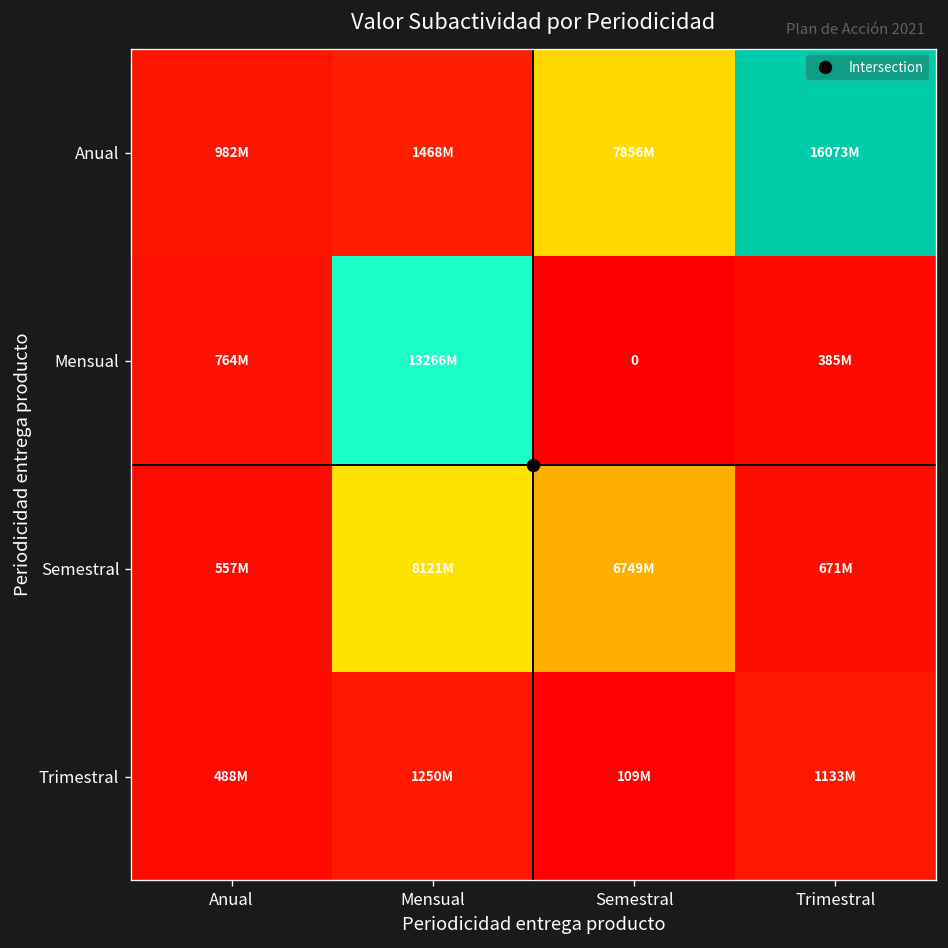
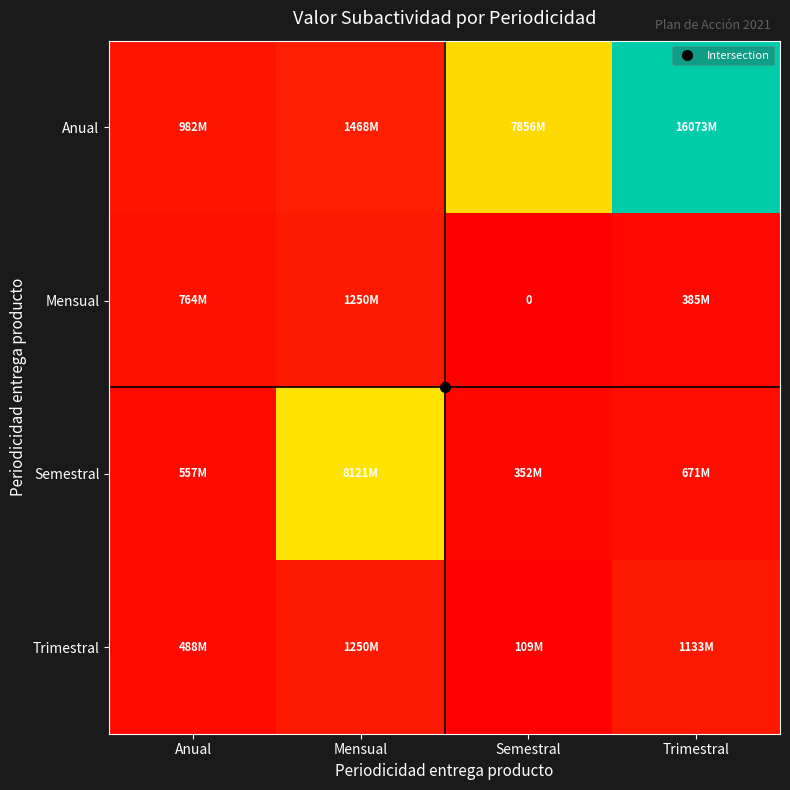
  {
    "Anual": {
      "Anual": "982M",
      "Mensual": "1468M",
      "Semestral": "7856M",
      "Trimestral": "16073M"
    },
    "Mensual": {
      "Anual": "764M",
-     "Mensual": "13266M",
+     "Mensual": "1250M",
      "Semestral": "0",
      "Trimestral": "385M"
    },
    "Semestral": {
      "Anual": "557M",
      "Mensual": "8121M",
-     "Semestral": "6749M",
+     "Semestral": "352M",
      "Trimestral": "671M"
    },
    "Trimestral": {
      "Anual": "488M",
      "Mensual": "1250M",
      "Semestral": "109M",
      "Trimestral": "1133M"
    }
  }
